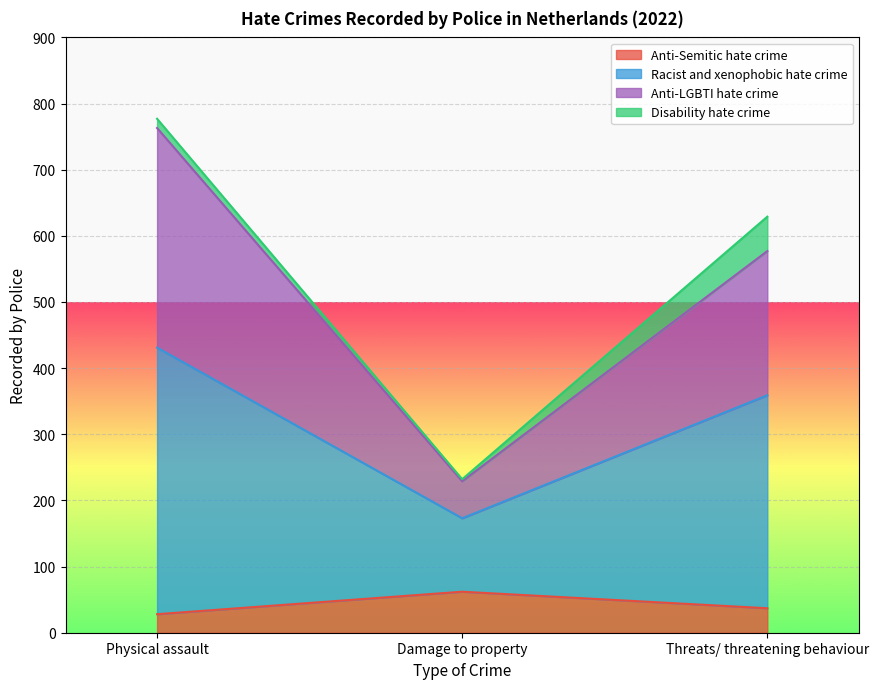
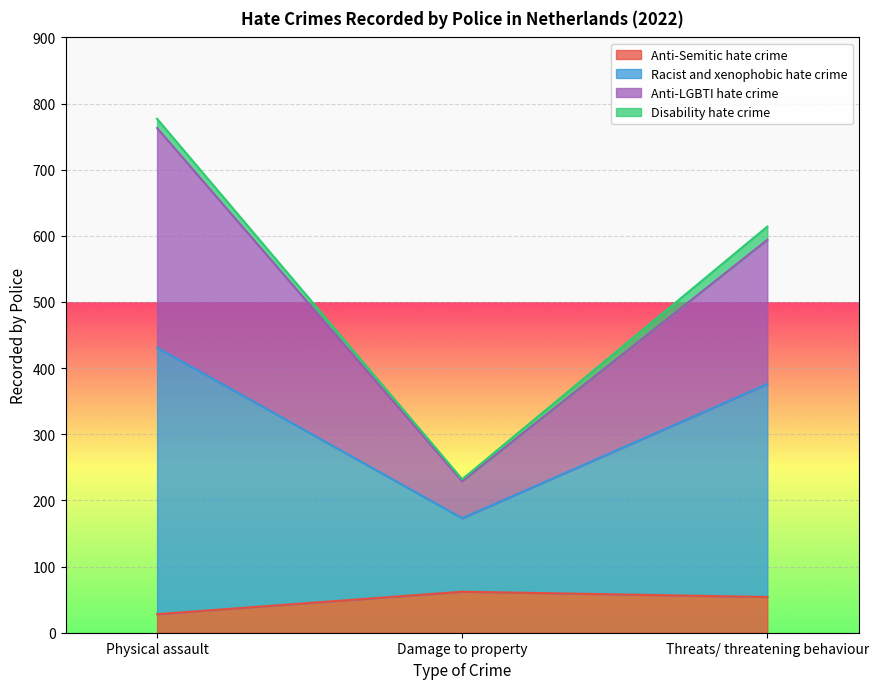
  {
    "Anti-Semitic hate crime": {
      "Physical assault": 30,
      "Damage to property": 60,
-     "Threats/ threatening behaviour": 40
+     "Threats/ threatening behaviour": 50
    },
    "Racist and xenophobic hate crime": {
      "Physical assault": 400,
      "Damage to property": 110,
      "Threats/ threatening behaviour": 320
    },
    "Anti-LGBTI hate crime": {
      "Physical assault": 330,
      "Threats/ threatening behaviour": 220
    },
    "Disability hate crime": {
      "Physical assault": 10,
-     "Threats/ threatening behaviour": 50
+     "Threats/ threatening behaviour": 20
    }
  }
